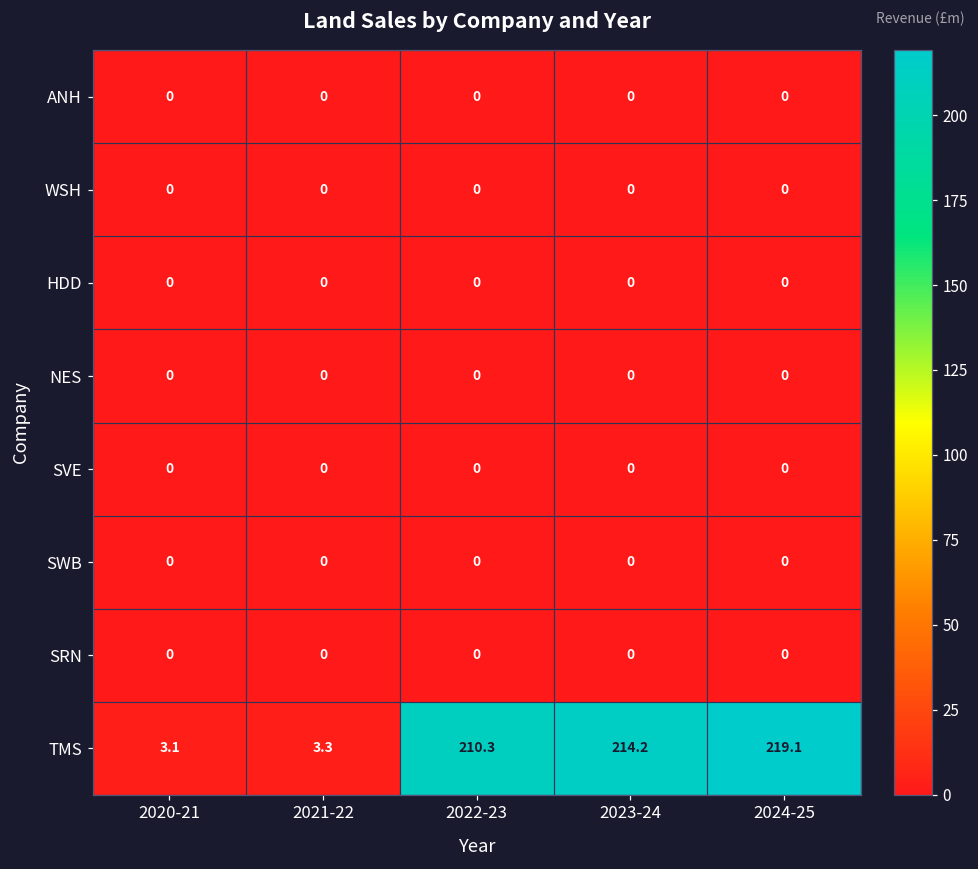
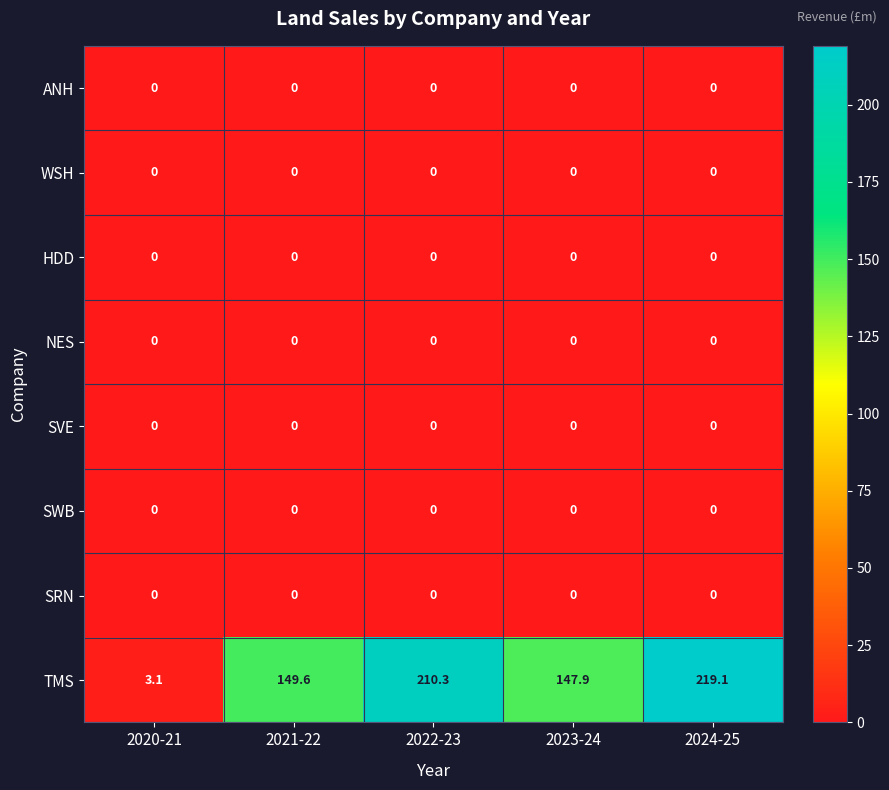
  {
    "ANH": {
      "2020-21": 0,
      "2021-22": 0,
      "2022-23": 0,
      "2023-24": 0,
      "2024-25": 0
    },
    "WSH": {
      "2020-21": 0,
      "2021-22": 0,
      "2022-23": 0,
      "2023-24": 0,
      "2024-25": 0
    },
    "HDD": {
      "2020-21": 0,
      "2021-22": 0,
      "2022-23": 0,
      "2023-24": 0,
      "2024-25": 0
    },
    "NES": {
      "2020-21": 0,
      "2021-22": 0,
      "2022-23": 0,
      "2023-24": 0,
      "2024-25": 0
    },
    "SVE": {
      "2020-21": 0,
      "2021-22": 0,
      "2022-23": 0,
      "2023-24": 0,
      "2024-25": 0
    },
    "SWB": {
      "2020-21": 0,
      "2021-22": 0,
      "2022-23": 0,
      "2023-24": 0,
      "2024-25": 0
    },
    "SRN": {
      "2020-21": 0,
      "2021-22": 0,
      "2022-23": 0,
      "2023-24": 0,
      "2024-25": 0
    },
    "TMS": {
      "2020-21": 3.1,
-     "2021-22": 3.3,
+     "2021-22": 149.6,
      "2022-23": 210.3,
-     "2023-24": 214.2,
+     "2023-24": 147.9,
      "2024-25": 219.1
    }
  }
